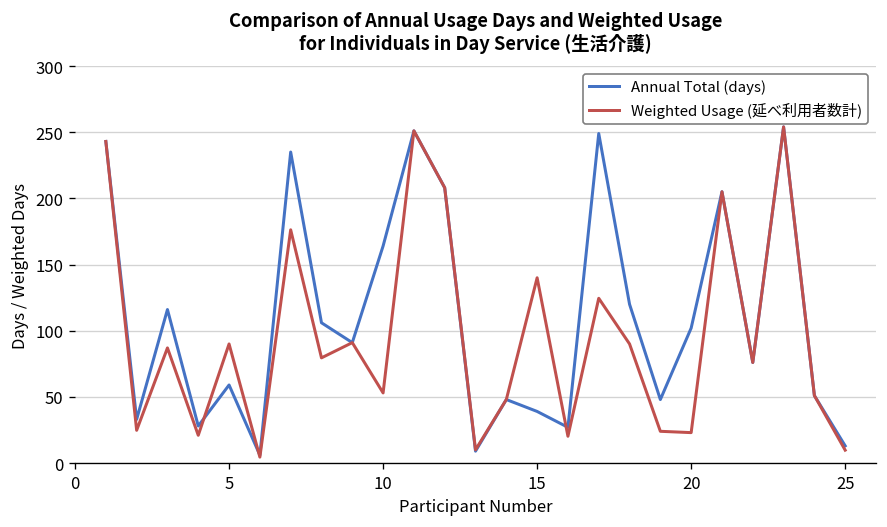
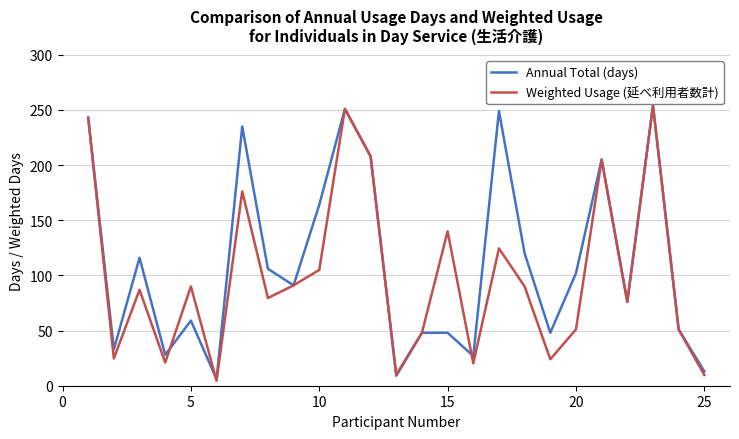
  {
    "Annual Total (days)": {
      "5": 59,
      "10": 164,
-     "15": 39,
+     "15": 48,
      "20": 102,
      "25": 13
    },
    "Weighted Usage (延べ利用者数計)": {
      "5": 90,
-     "10": 53,
+     "10": 105,
      "15": 140,
-     "20": 23,
+     "20": 51,
      "25": 10
    }
  }
